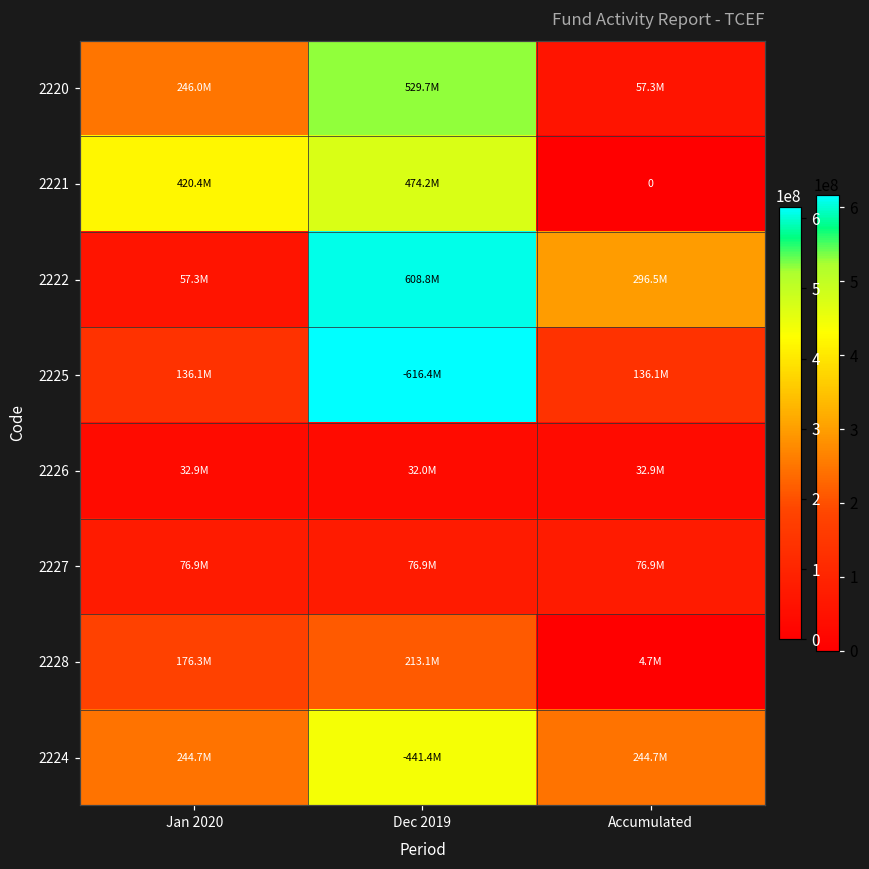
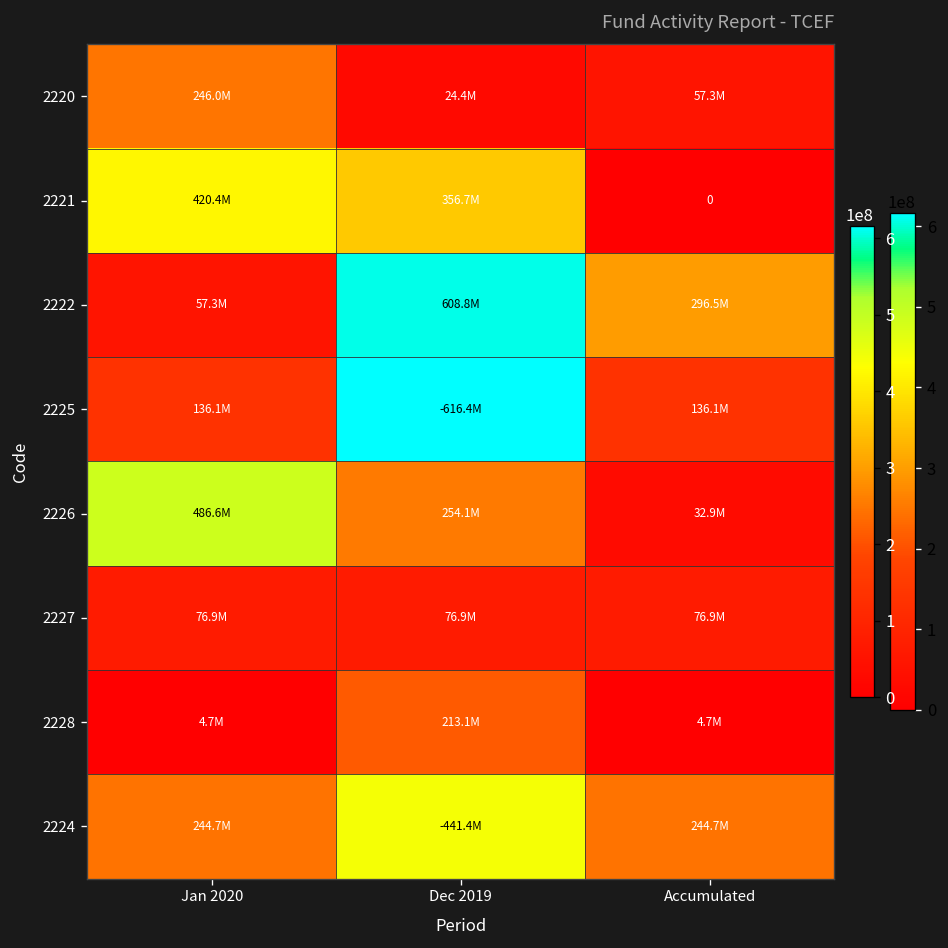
  {
    "2220": {
      "Jan 2020": "246.0M",
-     "Dec 2019": "529.7M",
+     "Dec 2019": "24.4M",
      "Accumulated": "57.3M"
    },
    "2221": {
      "Jan 2020": "420.4M",
-     "Dec 2019": "474.2M",
+     "Dec 2019": "356.7M",
      "Accumulated": "0"
    },
    "2222": {
      "Jan 2020": "57.3M",
      "Dec 2019": "608.8M",
      "Accumulated": "296.5M"
    },
    "2225": {
      "Jan 2020": "136.1M",
      "Dec 2019": "-616.4M",
      "Accumulated": "136.1M"
    },
    "2226": {
-     "Jan 2020": "32.9M",
-     "Dec 2019": "32.0M",
+     "Jan 2020": "486.6M",
+     "Dec 2019": "254.1M",
      "Accumulated": "32.9M"
    },
    "2227": {
      "Jan 2020": "76.9M",
      "Dec 2019": "76.9M",
      "Accumulated": "76.9M"
    },
    "2228": {
-     "Jan 2020": "176.3M",
+     "Jan 2020": "4.7M",
      "Dec 2019": "213.1M",
      "Accumulated": "4.7M"
    },
    "2224": {
      "Jan 2020": "244.7M",
      "Dec 2019": "-441.4M",
      "Accumulated": "244.7M"
    }
  }
